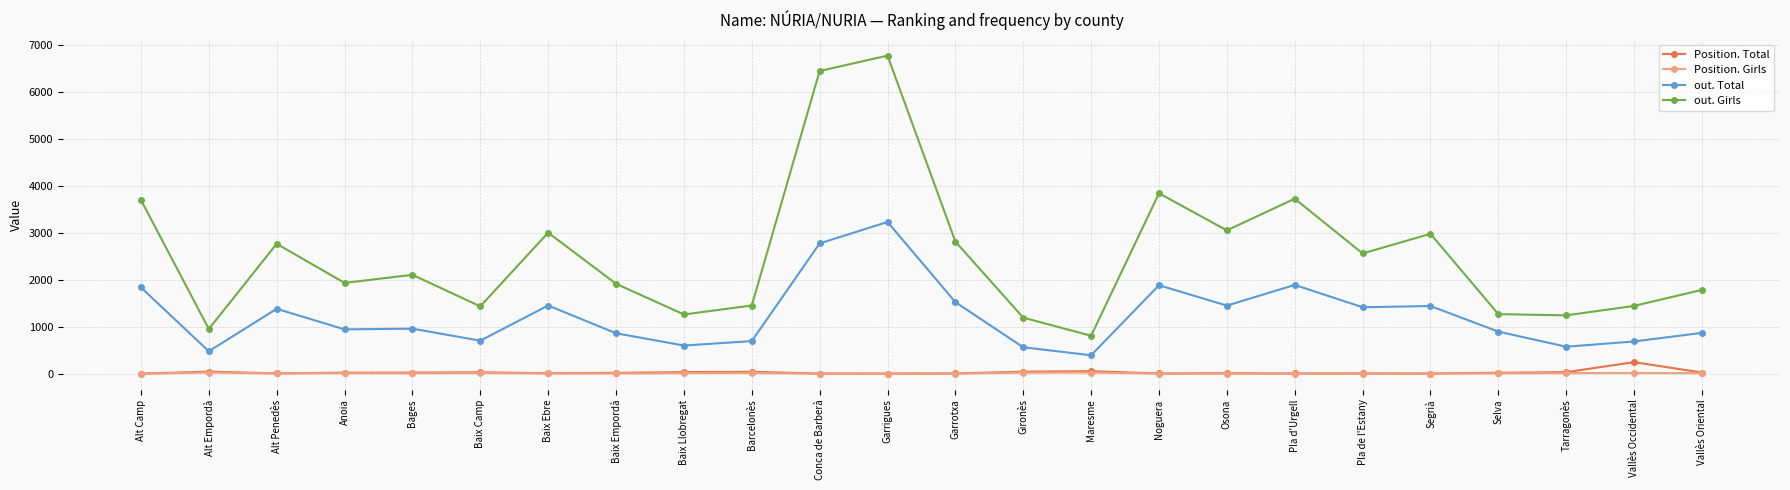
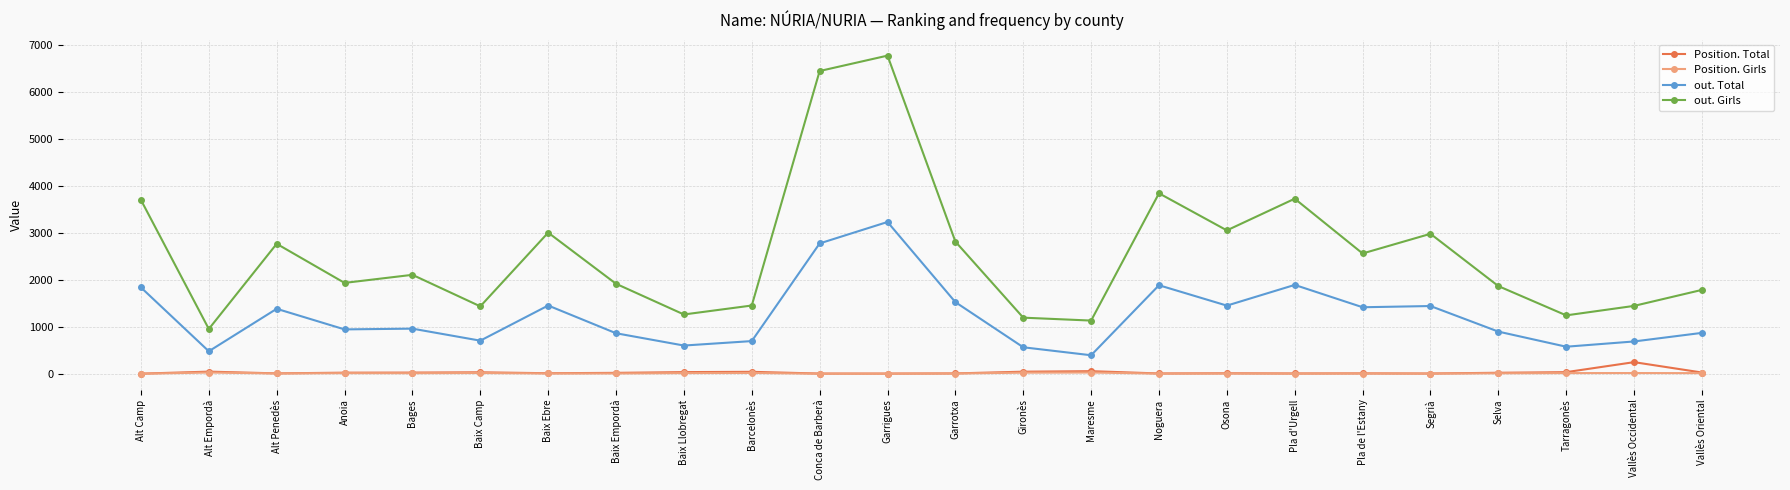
  {
    "Position. Total": {
      "Vallès Occidental": 200
    },
    "Position. Girls": {
      "Vallès Occidental": 0
    },
    "out. Total": {
      "Alt Camp": 1800,
      "Alt Empordà": 500,
      "Alt Penedès": 1400,
      "Anoia": 900,
      "Bages": 1000,
      "Baix Camp": 700,
      "Baix Ebre": 1500,
      "Baix Empordà": 900,
      "Baix Llobregat": 600,
      "Barcelonès": 700,
      "Conca de Barberà": 2800,
      "Garrigues": 3200,
      "Garrotxa": 1500,
      "Gironès": 600,
      "Maresme": 400,
      "Noguera": 1900,
      "Osona": 1500,
      "Pla d'Urgell": 1900,
      "Pla de l'Estany": 1400,
      "Segrià": 1400,
      "Selva": 900,
      "Tarragonès": 600,
      "Vallès Occidental": 700,
      "Vallès Oriental": 900
    },
    "out. Girls": {
      "Alt Camp": 3700,
      "Alt Empordà": 1000,
      "Alt Penedès": 2800,
      "Anoia": 1900,
      "Bages": 2100,
      "Baix Camp": 1400,
      "Baix Ebre": 3000,
      "Baix Empordà": 1900,
      "Baix Llobregat": 1300,
      "Barcelonès": 1500,
      "Conca de Barberà": 6500,
      "Garrigues": 6800,
      "Garrotxa": 2800,
      "Gironès": 1200,
-     "Maresme": 800,
+     "Maresme": 1100,
      "Noguera": 3800,
      "Osona": 3100,
      "Pla d'Urgell": 3700,
      "Pla de l'Estany": 2600,
      "Segrià": 3000,
-     "Selva": 1300,
+     "Selva": 1900,
      "Tarragonès": 1200,
      "Vallès Occidental": 1400,
      "Vallès Oriental": 1800
    }
  }
